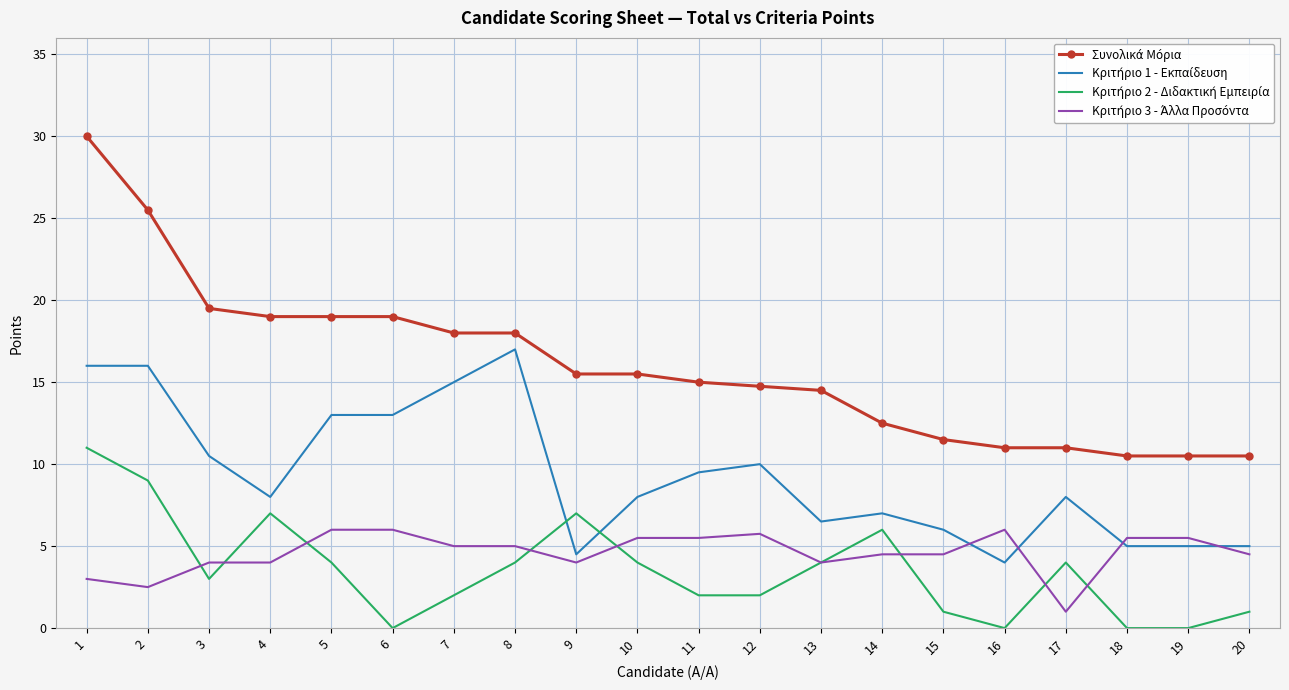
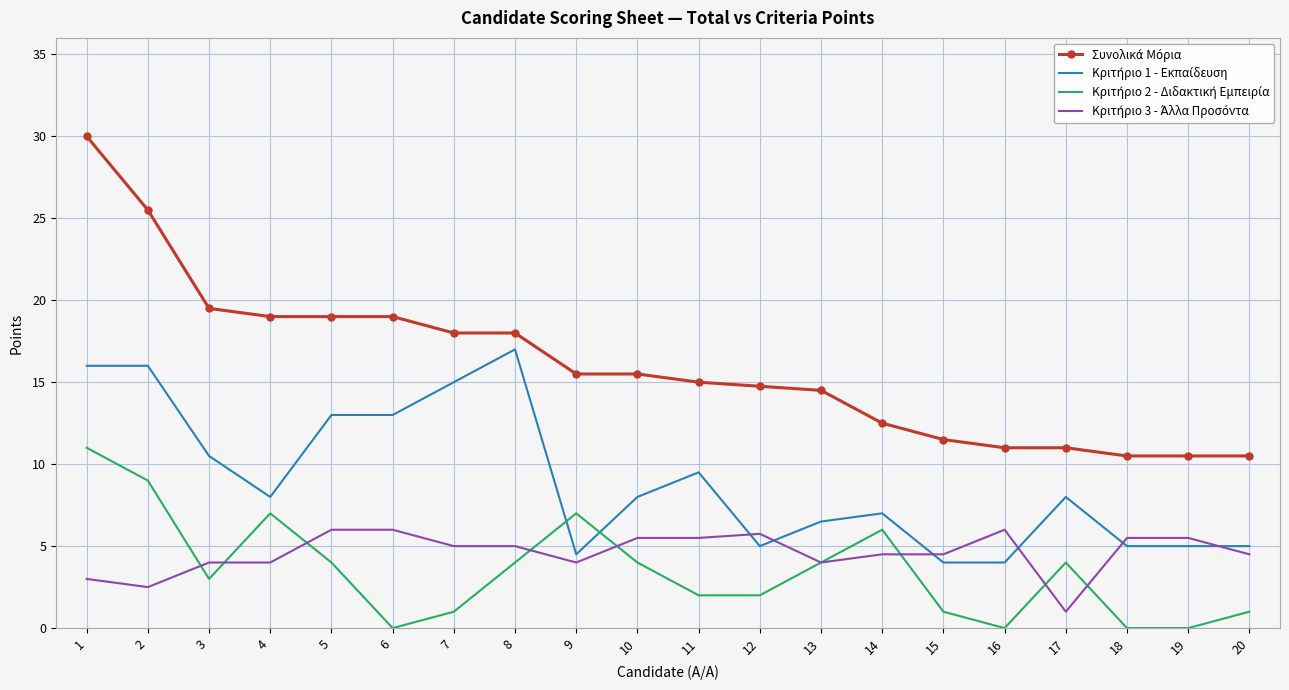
  {
    "Συνολικά Μόρια": {
      "1": 30,
      "2": 25.5,
      "3": 19.5,
      "4": 19,
      "5": 19,
      "6": 19,
      "7": 18,
      "8": 18,
      "9": 15.5,
      "10": 15.5,
      "11": 15,
      "12": 14.8,
      "13": 14.5,
      "14": 12.5,
      "15": 11.5,
      "16": 11,
      "17": 11,
      "18": 10.5,
      "19": 10.5,
      "20": 10.5
    },
    "Κριτήριο 1 - Εκπαίδευση": {
      "1": 16,
      "2": 16,
      "3": 10.5,
      "4": 8,
      "5": 13,
      "6": 13,
      "7": 15,
      "8": 17,
      "9": 4.5,
      "10": 8,
      "11": 9.5,
-     "12": 10,
+     "12": 5,
      "13": 6.5,
      "14": 7,
-     "15": 6,
+     "15": 4,
      "16": 4,
      "17": 8,
      "18": 5,
      "19": 5,
      "20": 5
    },
    "Κριτήριο 2 - Διδακτική Εμπειρία": {
      "1": 11,
      "2": 9,
      "3": 3,
      "4": 7,
      "5": 4,
      "6": 0,
-     "7": 2,
+     "7": 1,
      "8": 4,
      "9": 7,
      "10": 4,
      "11": 2,
      "12": 2,
      "14": 6,
      "15": 1,
      "16": 0,
      "17": 4,
      "18": 0,
      "19": 0,
      "20": 1
    },
    "Κριτήριο 3 - Άλλα Προσόντα": {
      "1": 3,
      "2": 2.5,
      "3": 4,
      "4": 4,
      "5": 6,
      "6": 6,
      "7": 5,
      "8": 5,
      "9": 4,
      "10": 5.5,
      "11": 5.5,
      "12": 5.8,
      "14": 4.5,
      "15": 4.5,
      "16": 6,
      "17": 1,
      "18": 5.5,
      "19": 5.5,
      "20": 4.5
    }
  }
